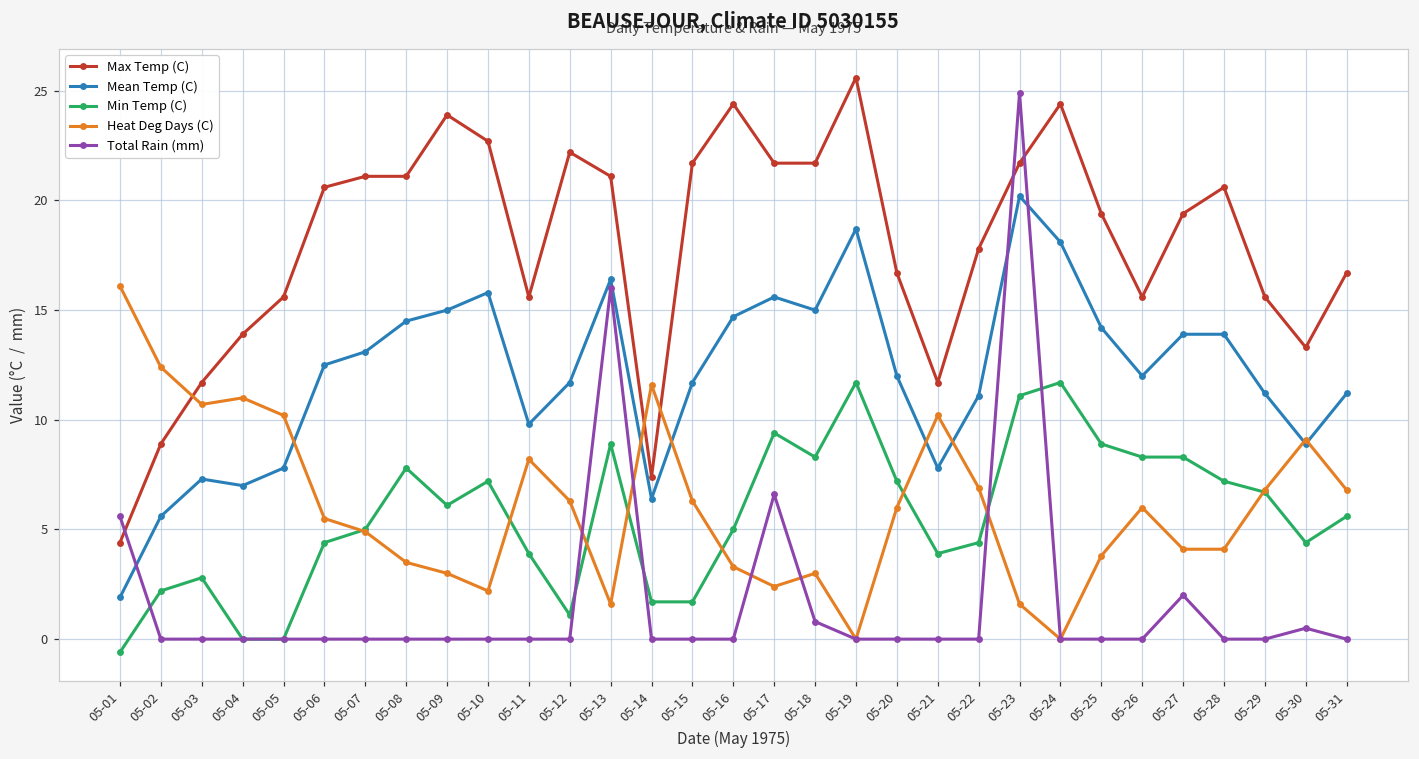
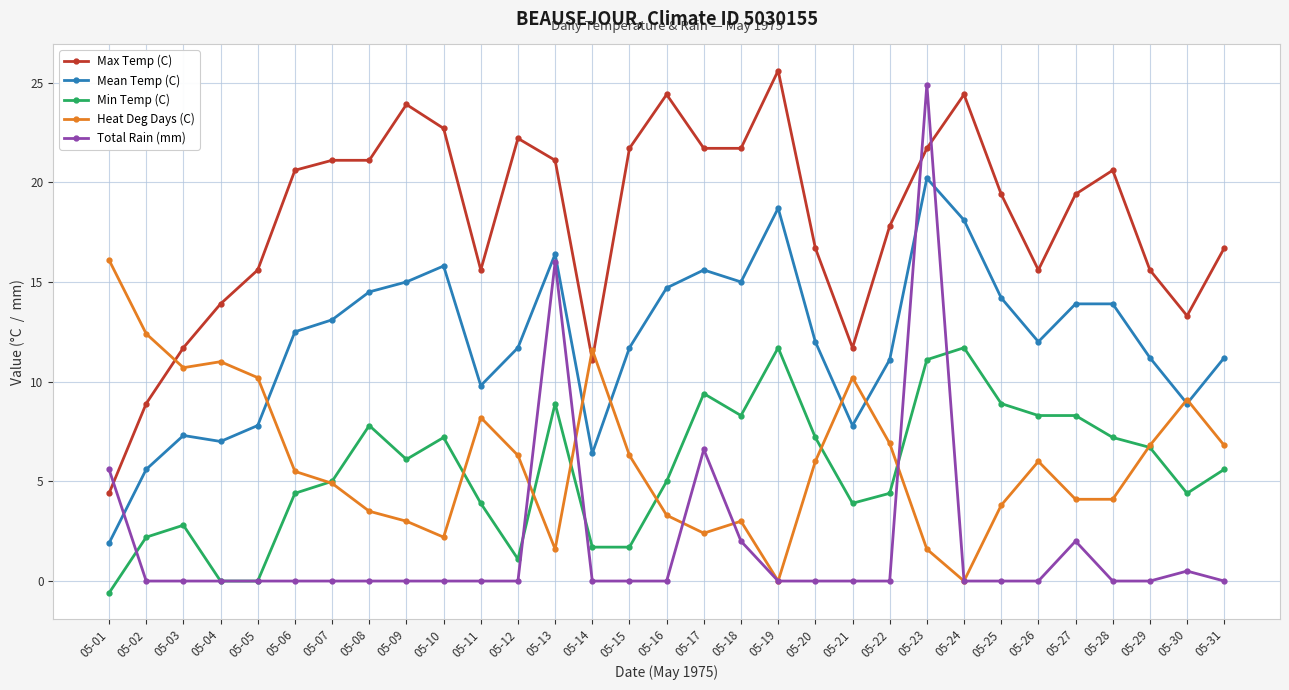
  {
    "Max Temp (C)": {
      "05-01": 4.4,
      "05-02": 8.9,
      "05-03": 11.7,
      "05-04": 13.9,
      "05-05": 15.6,
      "05-06": 20.6,
      "05-07": 21.1,
      "05-08": 21.1,
      "05-09": 23.9,
      "05-10": 22.7,
      "05-11": 15.6,
      "05-12": 22.2,
      "05-13": 21.1,
-     "05-14": 7.4,
+     "05-14": 11.1,
      "05-15": 21.7,
      "05-16": 24.4,
      "05-17": 21.7,
      "05-18": 21.7,
      "05-19": 25.6,
      "05-20": 16.7,
      "05-21": 11.7,
      "05-22": 17.8,
      "05-23": 21.7,
      "05-24": 24.4,
      "05-25": 19.4,
      "05-26": 15.6,
      "05-27": 19.4,
      "05-28": 20.6,
      "05-29": 15.6,
      "05-30": 13.3,
      "05-31": 16.7
    },
    "Mean Temp (C)": {
      "05-01": 1.9,
      "05-02": 5.6,
      "05-03": 7.3,
      "05-04": 7.0,
      "05-05": 7.8,
      "05-06": 12.5,
      "05-07": 13.1,
      "05-08": 14.5,
      "05-09": 15.0,
      "05-10": 15.8,
      "05-11": 9.8,
      "05-12": 11.7,
      "05-13": 16.4,
      "05-14": 6.4,
      "05-15": 11.7,
      "05-16": 14.7,
      "05-17": 15.6,
      "05-18": 15.0,
      "05-19": 18.7,
      "05-20": 12.0,
      "05-21": 7.8,
      "05-22": 11.1,
      "05-23": 20.2,
      "05-24": 18.1,
      "05-25": 14.2,
      "05-26": 12.0,
      "05-27": 13.9,
      "05-28": 13.9,
      "05-29": 11.2,
      "05-30": 8.9,
      "05-31": 11.2
    },
    "Min Temp (C)": {
      "05-01": -0.6,
      "05-02": 2.2,
      "05-03": 2.8,
      "05-06": 4.4,
      "05-08": 7.8,
      "05-09": 6.1,
      "05-10": 7.2,
      "05-11": 3.9,
      "05-12": 1.1,
      "05-13": 8.9,
      "05-14": 1.7,
      "05-15": 1.7,
      "05-16": 5.0,
      "05-17": 9.4,
      "05-18": 8.3,
      "05-19": 11.7,
      "05-20": 7.2,
      "05-21": 3.9,
      "05-22": 4.4,
      "05-23": 11.1,
      "05-24": 11.7,
      "05-25": 8.9,
      "05-26": 8.3,
      "05-27": 8.3,
      "05-28": 7.2,
      "05-30": 4.4,
      "05-31": 5.6
    },
    "Heat Deg Days (C)": {
      "05-01": 16.1,
      "05-02": 12.4,
      "05-03": 10.7,
      "05-04": 11.0,
      "05-05": 10.2,
      "05-06": 5.5,
      "05-08": 3.5,
      "05-09": 3.0,
      "05-10": 2.2,
      "05-11": 8.2,
      "05-12": 6.3,
      "05-13": 1.6,
      "05-14": 11.6,
      "05-15": 6.3,
      "05-16": 3.3,
      "05-17": 2.4,
      "05-18": 3.0,
      "05-20": 6.0,
      "05-21": 10.2,
      "05-22": 6.9,
      "05-23": 1.6,
      "05-25": 3.8,
      "05-26": 6.0,
      "05-27": 4.1,
      "05-28": 4.1,
      "05-30": 9.1,
      "05-31": 6.8
    },
    "Total Rain (mm)": {
      "05-01": 5.6,
      "05-02": 0.0,
      "05-03": 0.0,
      "05-06": 0.0,
      "05-07": 0.0,
      "05-08": 0.0,
      "05-09": 0.0,
      "05-10": 0.0,
      "05-11": 0.0,
      "05-12": 0.0,
      "05-13": 16.0,
      "05-14": 0.0,
      "05-15": 0.0,
      "05-16": 0.0,
      "05-17": 6.6,
-     "05-18": 0.8,
+     "05-18": 2.0,
      "05-20": 0.0,
      "05-21": 0.0,
      "05-22": 0.0,
      "05-23": 24.9,
      "05-25": 0.0,
      "05-26": 0.0,
      "05-27": 2.0,
      "05-28": 0.0,
      "05-29": 0.0,
      "05-30": 0.5,
      "05-31": 0.0
    }
  }
